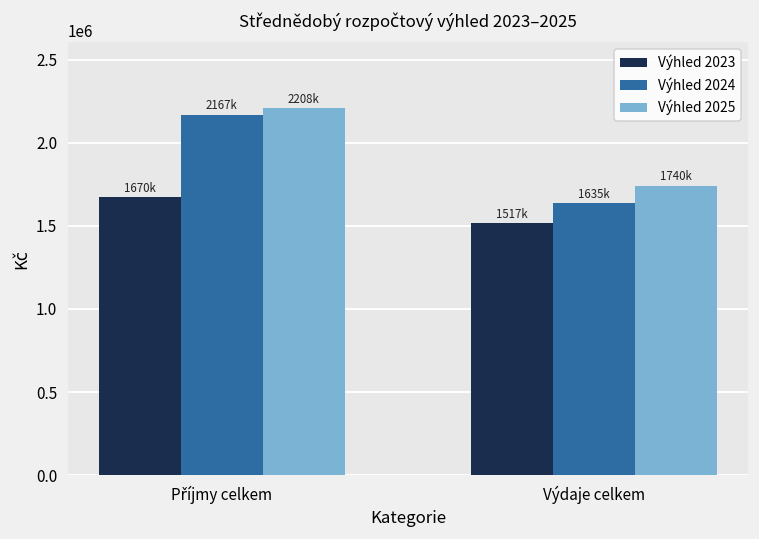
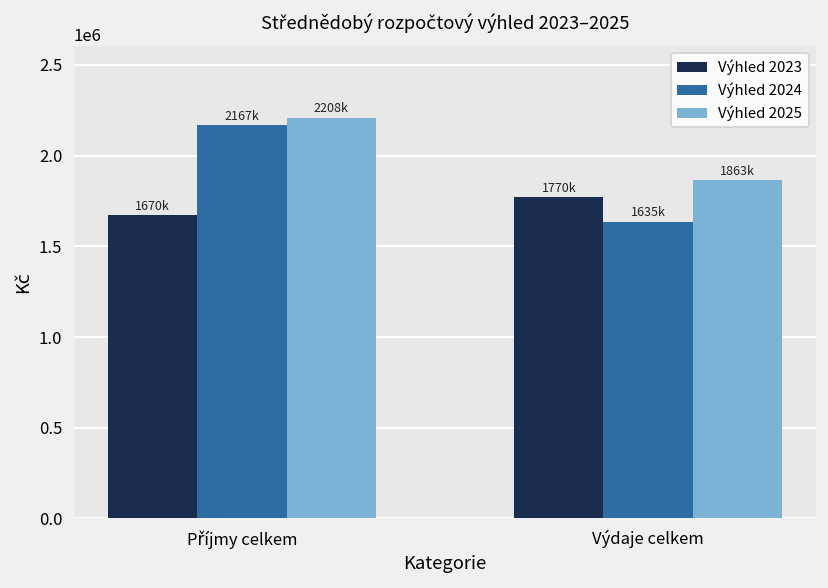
  {
    "Výhled 2023": {
      "Příjmy celkem": "1670k",
-     "Výdaje celkem": "1517k"
+     "Výdaje celkem": "1770k"
    },
    "Výhled 2024": {
      "Příjmy celkem": "2167k",
      "Výdaje celkem": "1635k"
    },
    "Výhled 2025": {
      "Příjmy celkem": "2208k",
-     "Výdaje celkem": "1740k"
+     "Výdaje celkem": "1863k"
    }
  }
